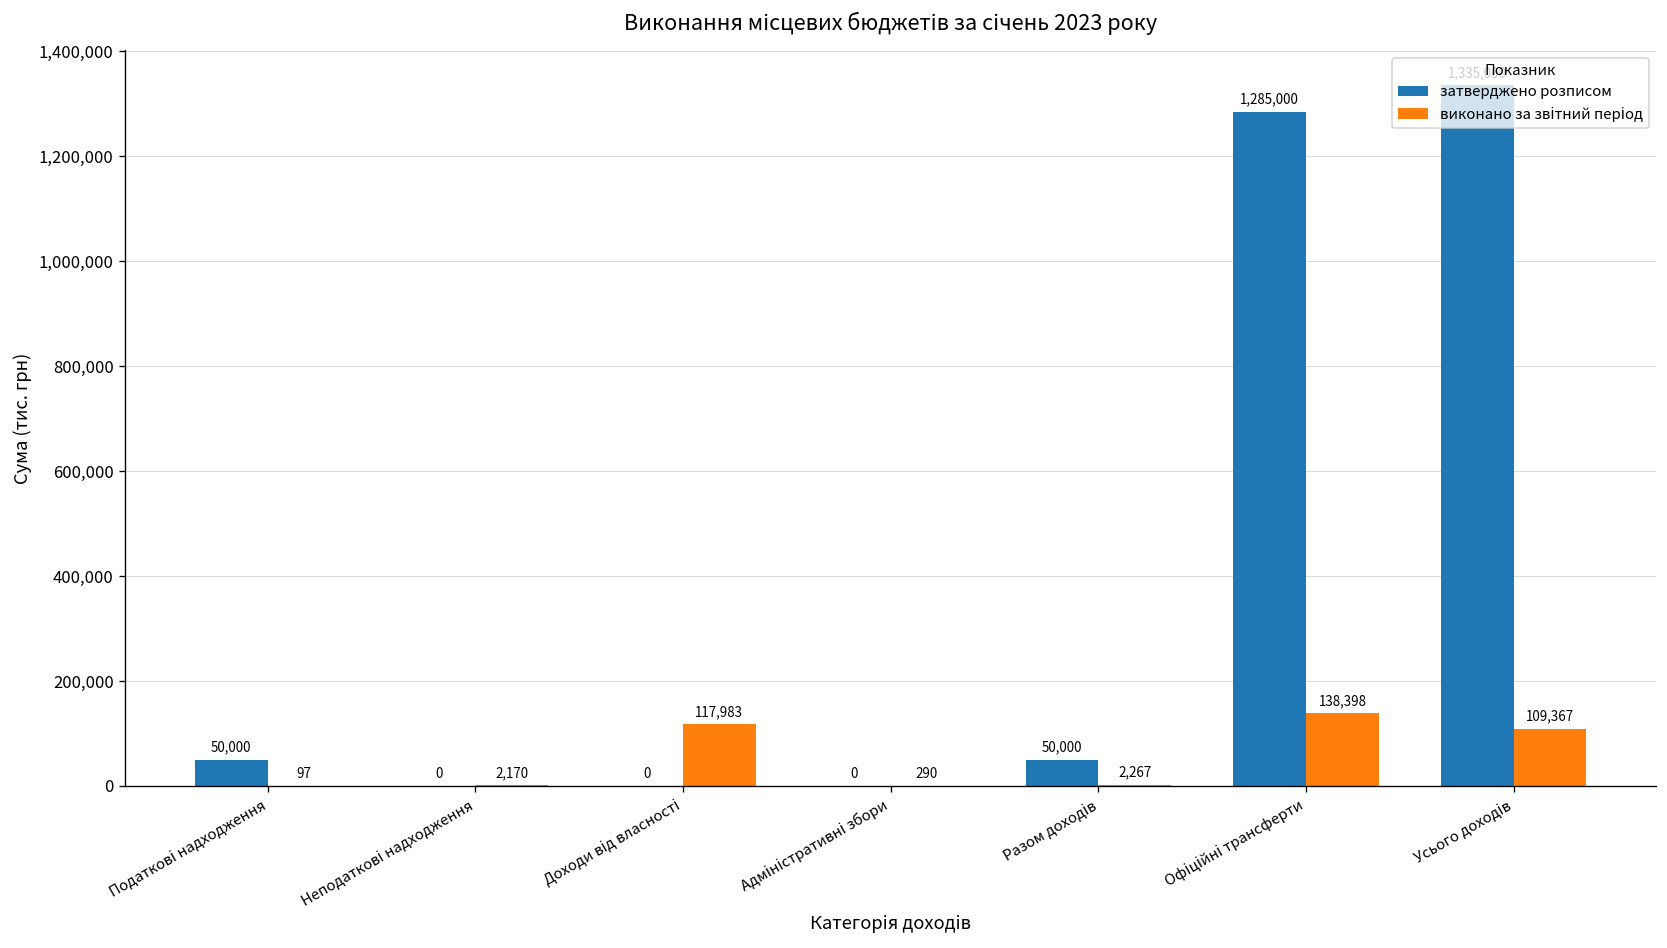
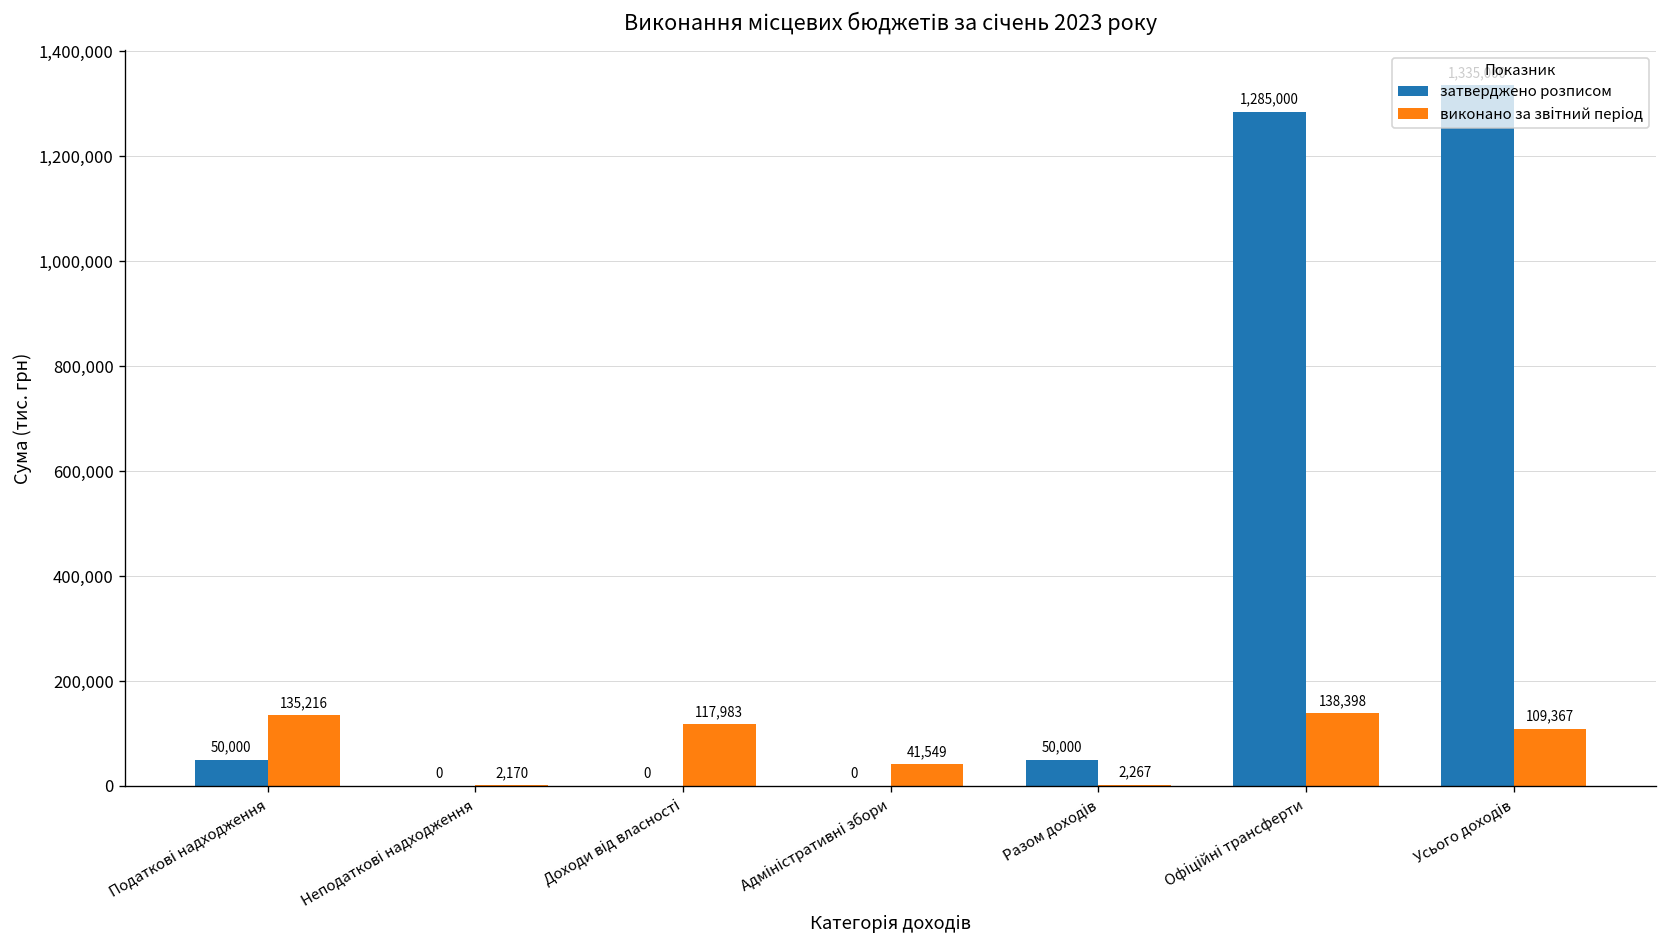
  {
    "затверджено розписом": {
      "Податкові надходження": "50,000",
      "Неподаткові надходження": "0",
      "Доходи від власності": "0",
      "Адміністративні збори": "0",
      "Разом доходів": "50,000",
      "Офіційні трансферти": "1,285,000"
    },
    "виконано за звітний період": {
-     "Податкові надходження": "97",
+     "Податкові надходження": "135,216",
      "Неподаткові надходження": "2,170",
      "Доходи від власності": "117,983",
-     "Адміністративні збори": "290",
+     "Адміністративні збори": "41,549",
      "Разом доходів": "2,267",
      "Офіційні трансферти": "138,398",
      "Усього доходів": "109,367"
    }
  }
